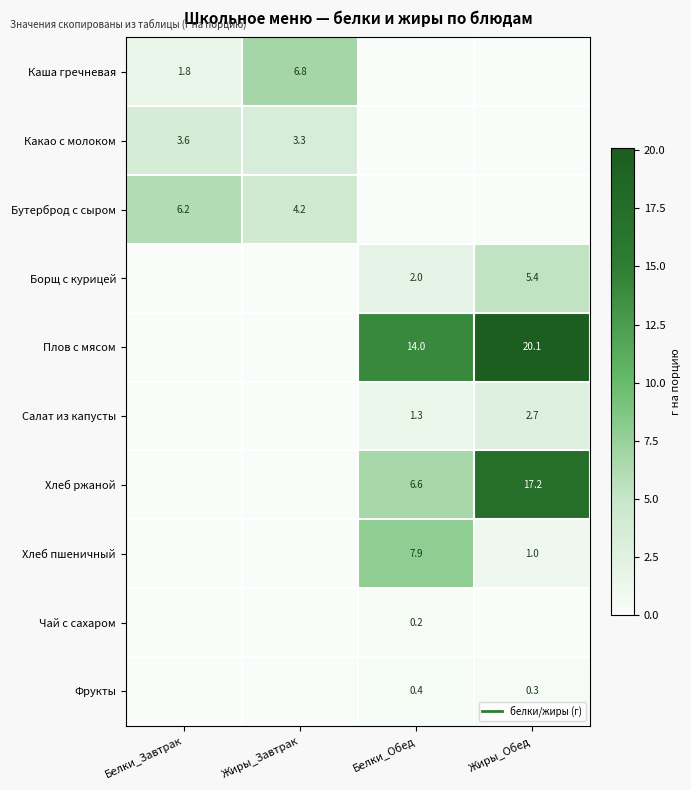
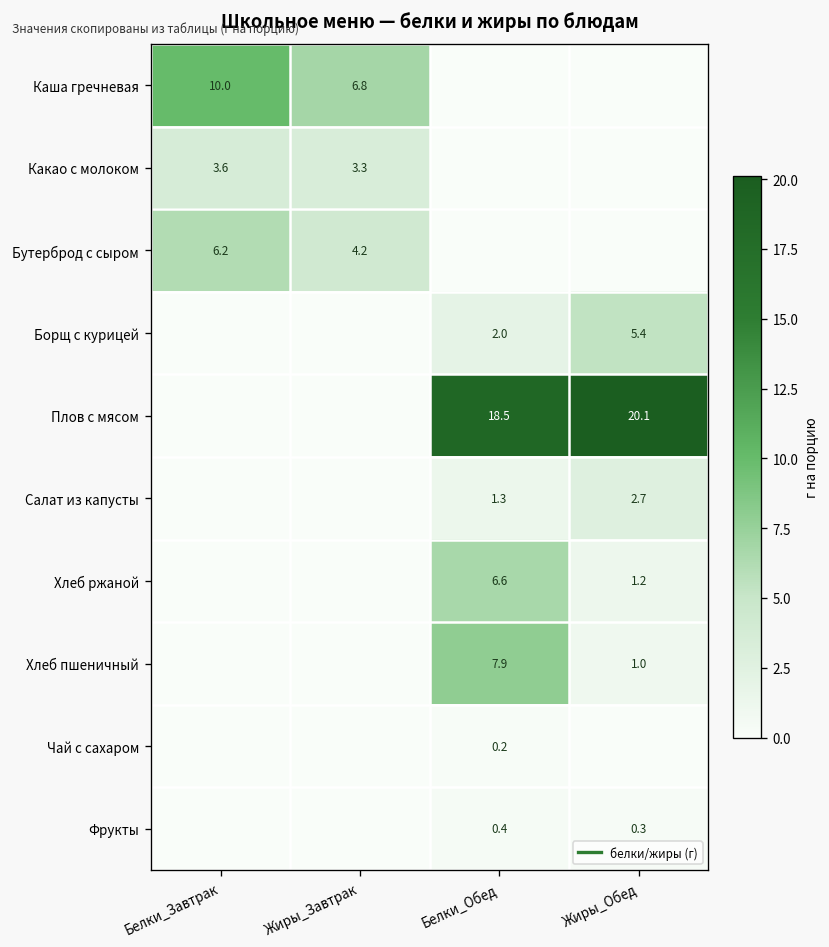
  {
    "Каша гречневая": {
-     "Белки_Завтрак": 1.8,
+     "Белки_Завтрак": 10.0,
      "Жиры_Завтрак": 6.8
    },
    "Какао с молоком": {
      "Белки_Завтрак": 3.6,
      "Жиры_Завтрак": 3.3
    },
    "Бутерброд с сыром": {
      "Белки_Завтрак": 6.2,
      "Жиры_Завтрак": 4.2
    },
    "Борщ с курицей": {
      "Белки_Обед": 2.0,
      "Жиры_Обед": 5.4
    },
    "Плов с мясом": {
-     "Белки_Обед": 14.0,
+     "Белки_Обед": 18.5,
      "Жиры_Обед": 20.1
    },
    "Салат из капусты": {
      "Белки_Обед": 1.3,
      "Жиры_Обед": 2.7
    },
    "Хлеб ржаной": {
      "Белки_Обед": 6.6,
-     "Жиры_Обед": 17.2
+     "Жиры_Обед": 1.2
    },
    "Хлеб пшеничный": {
      "Белки_Обед": 7.9,
      "Жиры_Обед": 1.0
    },
    "Чай с сахаром": {
      "Белки_Обед": 0.2
    },
    "Фрукты": {
      "Белки_Обед": 0.4,
      "Жиры_Обед": 0.3
    }
  }
